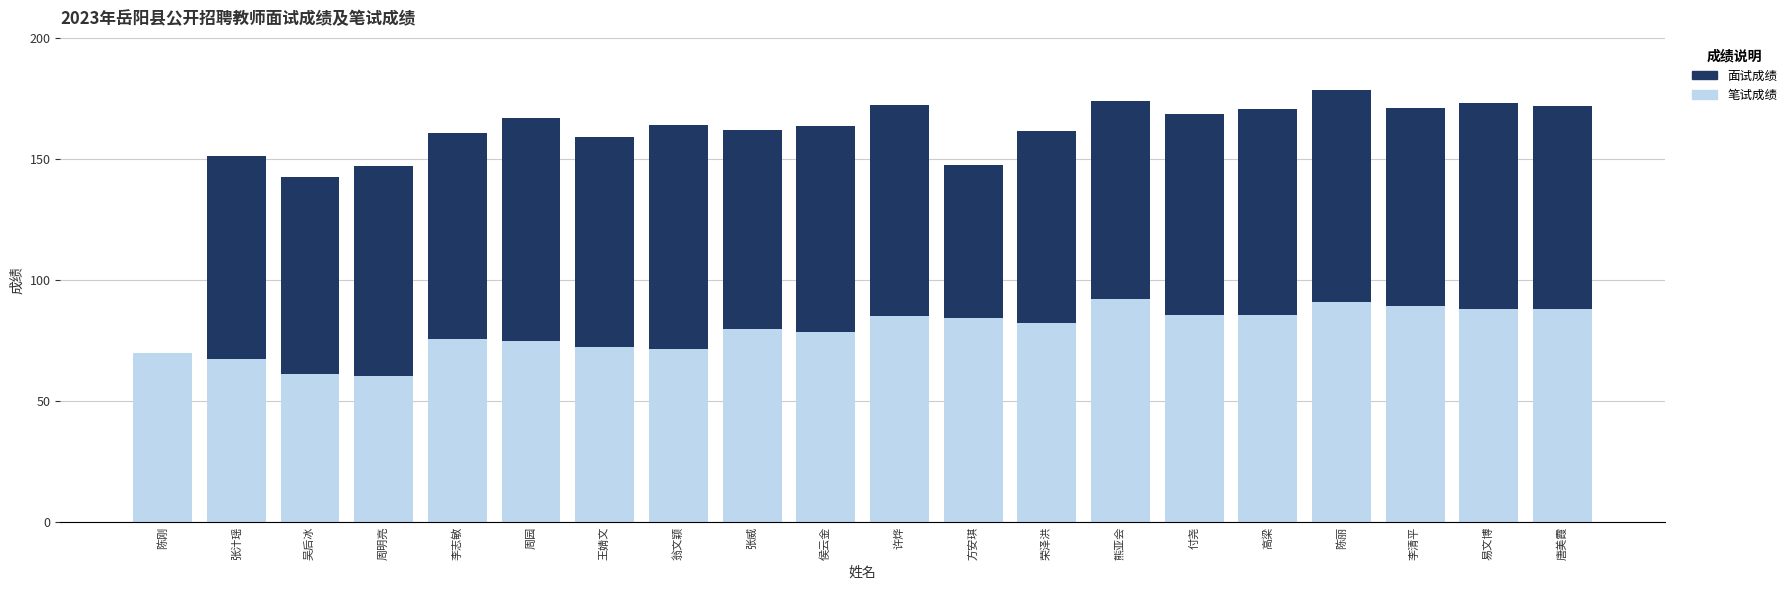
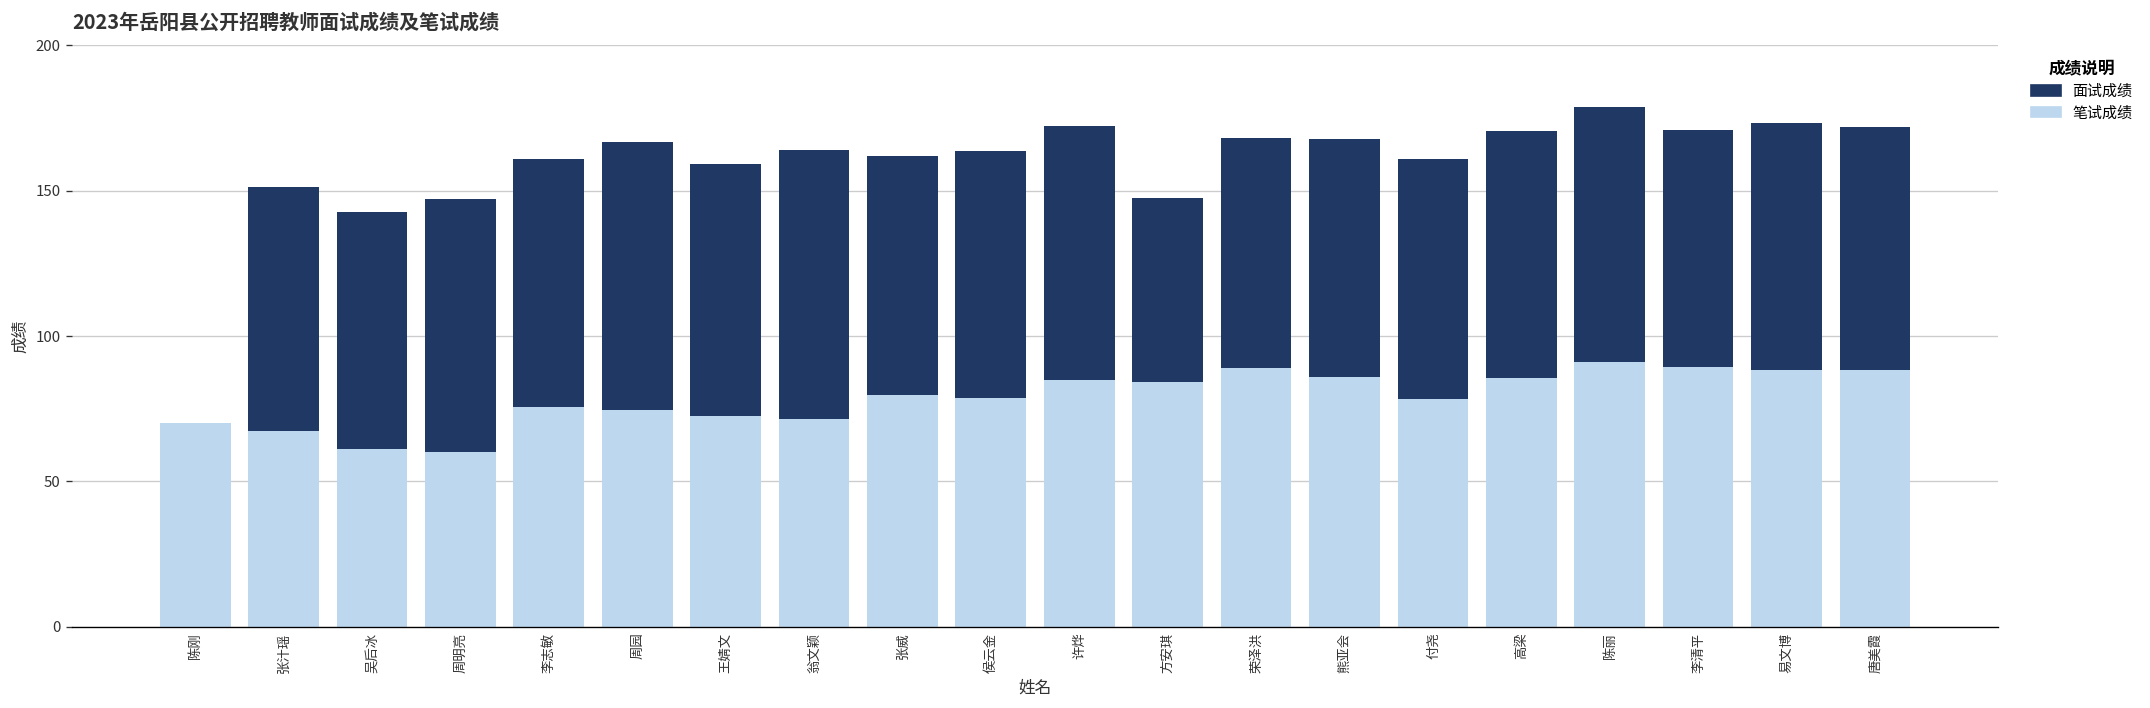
  {
    "笔试成绩": {
      "陈刚": 70,
      "张汁瑶": 67,
      "吴后冰": 61,
      "周明亮": 60,
      "李志敏": 76,
      "周园": 75,
      "王婧文": 72,
      "翁文颖": 72,
      "张威": 80,
      "侯云金": 79,
      "许烨": 85,
      "方安琪": 84,
-     "荣泽洪": 82,
-     "熊亚会": 92,
-     "付尧": 86,
+     "荣泽洪": 89,
+     "熊亚会": 86,
+     "付尧": 78,
      "高梁": 85,
      "陈丽": 91,
      "李清平": 89,
      "易文博": 88,
      "唐美霞": 88
    },
    "面试成绩": {
      "陈刚": 0,
      "张汁瑶": 84,
      "吴后冰": 82,
      "周明亮": 87,
      "李志敏": 85,
      "周园": 92,
      "王婧文": 87,
      "翁文颖": 92,
      "张威": 82,
      "侯云金": 85,
      "许烨": 87,
      "方安琪": 63,
      "荣泽洪": 79,
      "熊亚会": 82,
      "付尧": 83,
      "高梁": 85,
      "陈丽": 88,
      "李清平": 82,
      "易文博": 85,
      "唐美霞": 84
    }
  }
